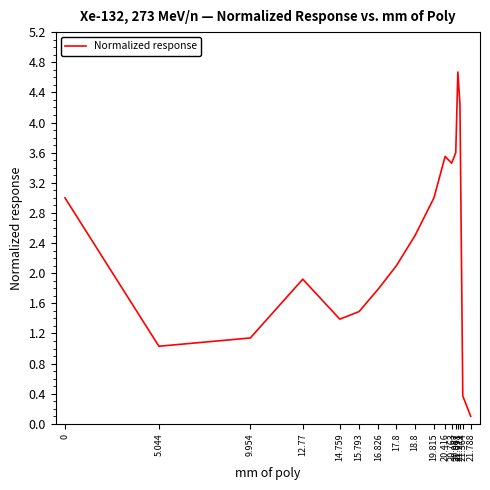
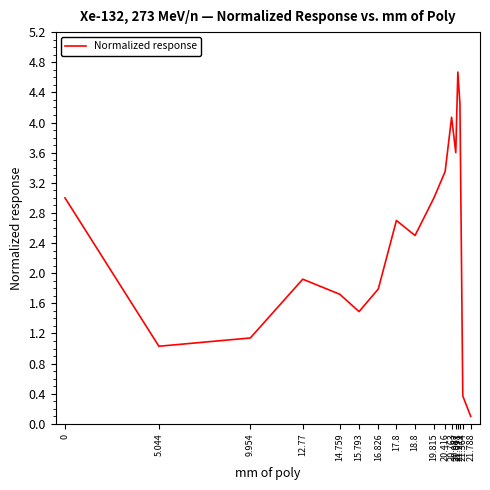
  {
    "0": 3.0,
    "5.044": 1.0,
    "9.954": 1.1,
    "12.77": 1.9,
-   "14.759": 1.4,
+   "14.759": 1.7,
    "15.793": 1.5,
    "16.826": 1.8,
-   "17.8": 2.1,
+   "17.8": 2.7,
    "18.8": 2.5,
    "19.815": 3.0,
-   "20.416": 3.6,
-   "20.763": 3.5,
+   "20.416": 3.4,
+   "20.763": 4.1,
    "20.987": 3.6,
    "21.098": 4.7,
    "21.211": 4.3,
    "21.364": 0.4,
    "21.788": 0.1
  }
